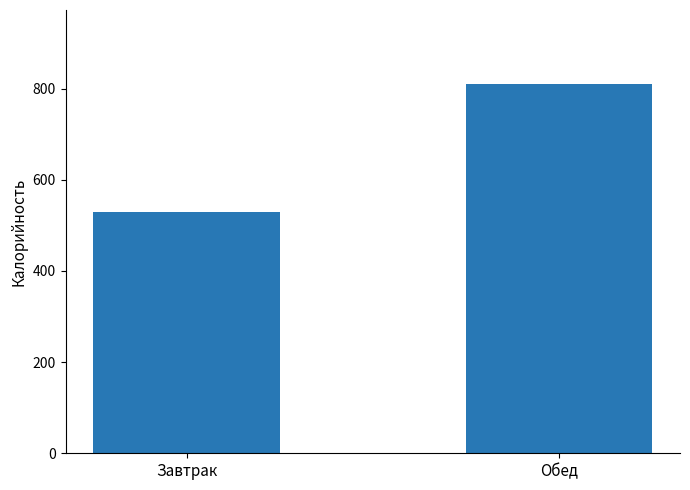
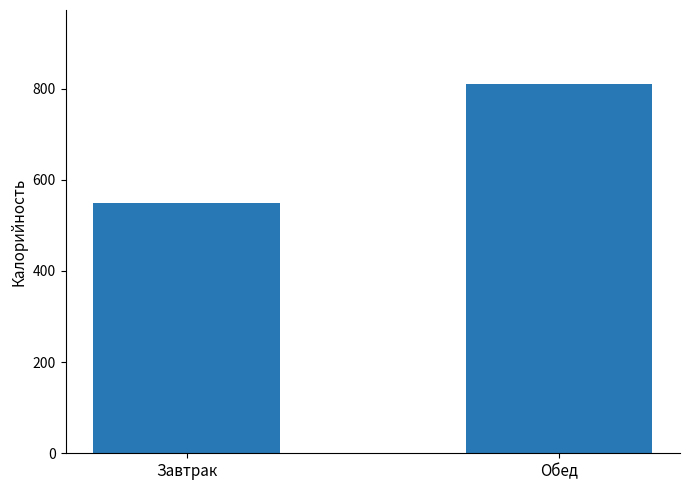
  {
-   "Завтрак": 530,
+   "Завтрак": 550,
    "Обед": 810
  }
